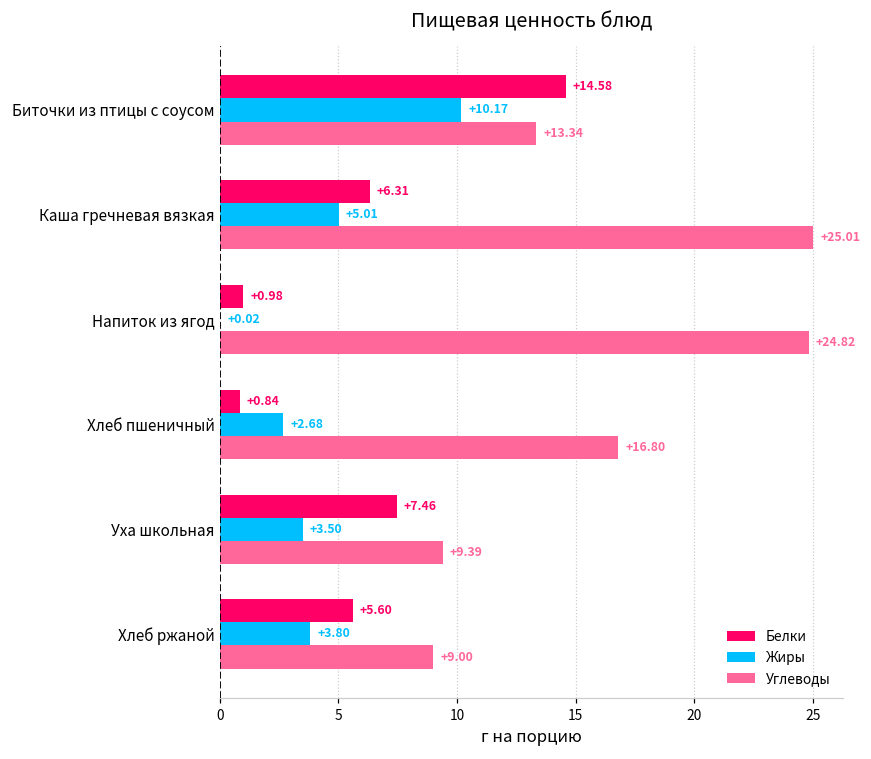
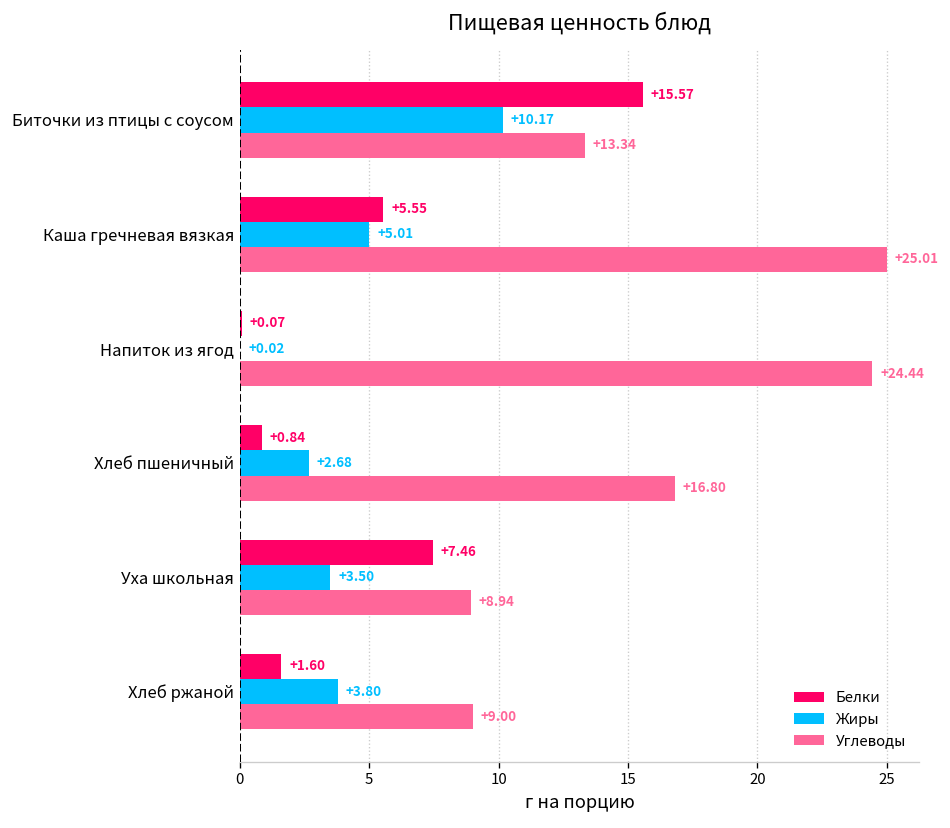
  {
    "Белки": {
-     "Биточки из птицы с соусом": "+14.58",
-     "Каша гречневая вязкая": "+6.31",
-     "Напиток из ягод": "+0.98",
+     "Биточки из птицы с соусом": "+15.57",
+     "Каша гречневая вязкая": "+5.55",
+     "Напиток из ягод": "+0.07",
      "Хлеб пшеничный": "+0.84",
      "Уха школьная": "+7.46",
-     "Хлеб ржаной": "+5.60"
+     "Хлеб ржаной": "+1.60"
    },
    "Жиры": {
      "Биточки из птицы с соусом": "+10.17",
      "Каша гречневая вязкая": "+5.01",
      "Напиток из ягод": "+0.02",
      "Хлеб пшеничный": "+2.68",
      "Уха школьная": "+3.50",
      "Хлеб ржаной": "+3.80"
    },
    "Углеводы": {
      "Биточки из птицы с соусом": "+13.34",
      "Каша гречневая вязкая": "+25.01",
-     "Напиток из ягод": "+24.82",
+     "Напиток из ягод": "+24.44",
      "Хлеб пшеничный": "+16.80",
-     "Уха школьная": "+9.39",
+     "Уха школьная": "+8.94",
      "Хлеб ржаной": "+9.00"
    }
  }
